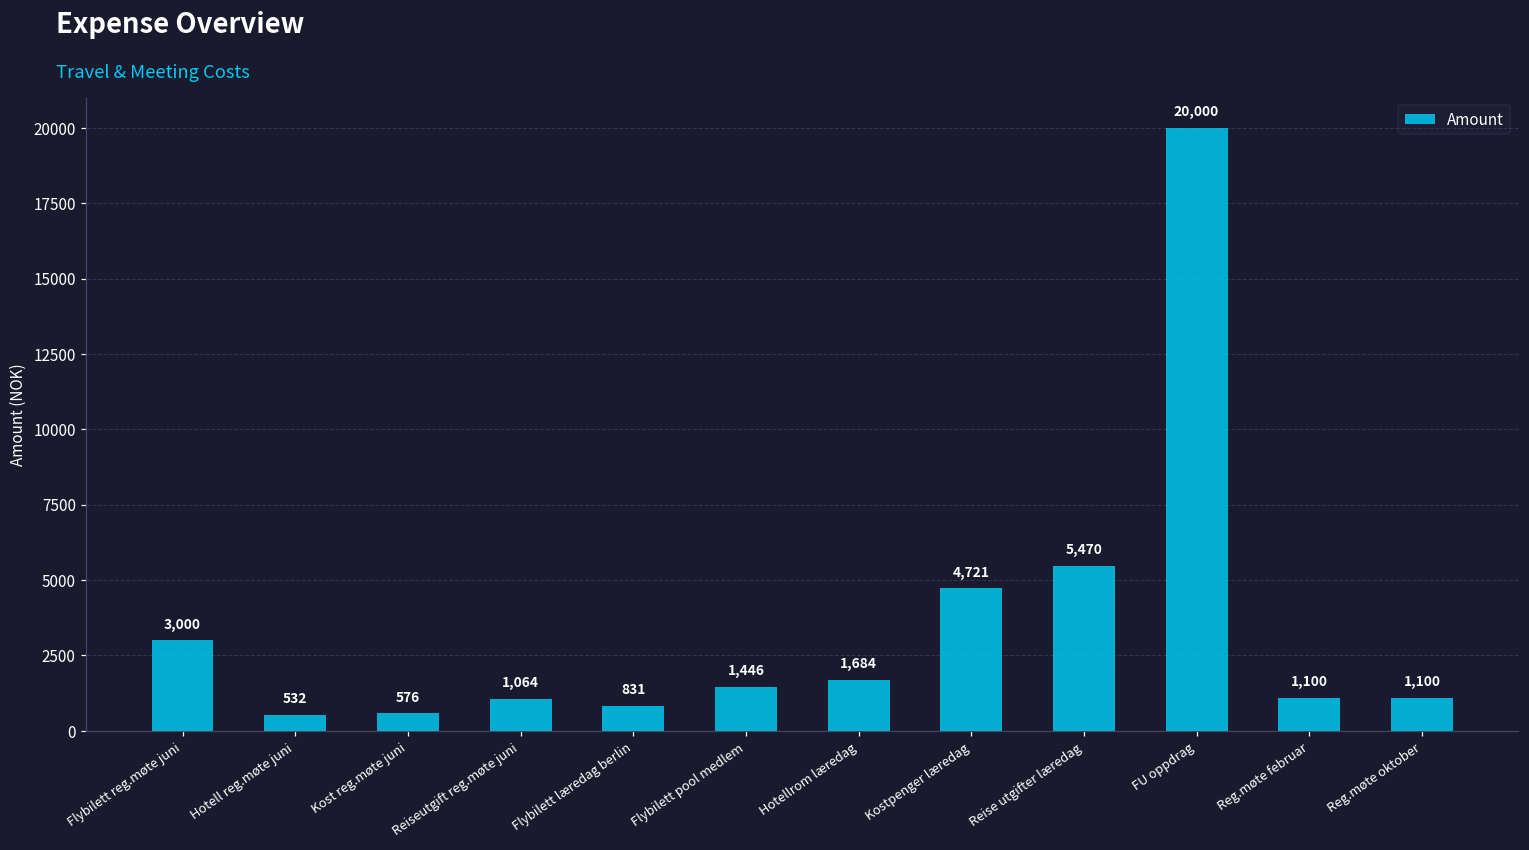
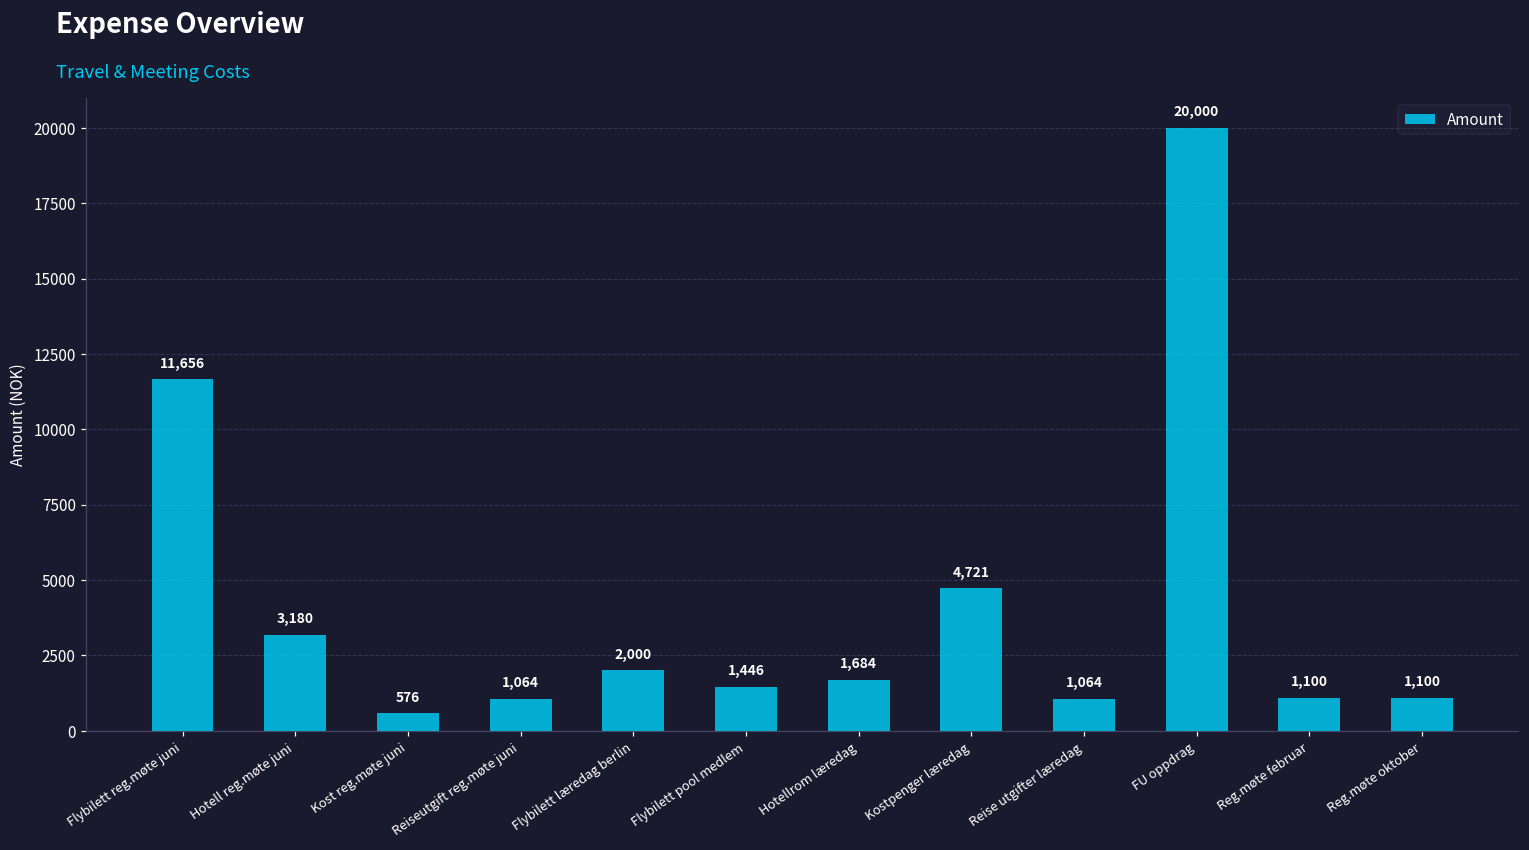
  {
-   "Flybilett reg.møte juni": "3,000",
-   "Hotell reg.møte juni": "532",
+   "Flybilett reg.møte juni": "11,656",
+   "Hotell reg.møte juni": "3,180",
    "Kost reg.møte juni": "576",
    "Reiseutgift reg.møte juni": "1,064",
-   "Flybilett læredag berlin": "831",
+   "Flybilett læredag berlin": "2,000",
    "Flybilett pool medlem": "1,446",
    "Hotellrom læredag": "1,684",
    "Kostpenger læredag": "4,721",
-   "Reise utgifter læredag": "5,470",
+   "Reise utgifter læredag": "1,064",
    "FU oppdrag": "20,000",
    "Reg.møte februar": "1,100",
    "Reg.møte oktober": "1,100"
  }
